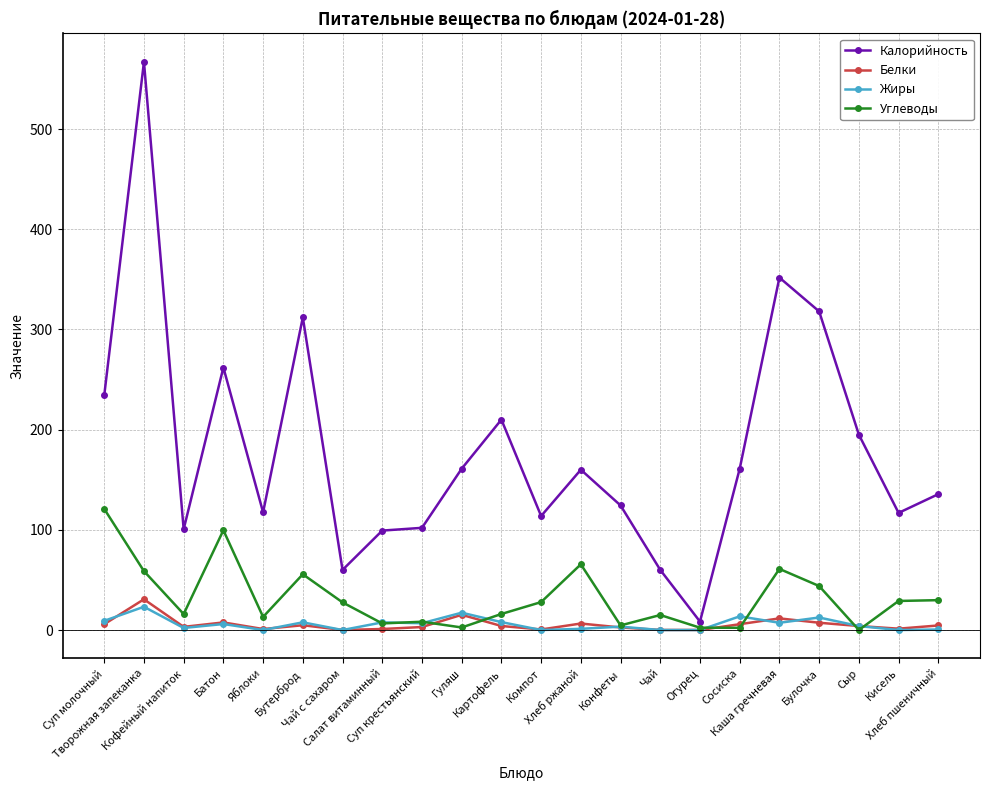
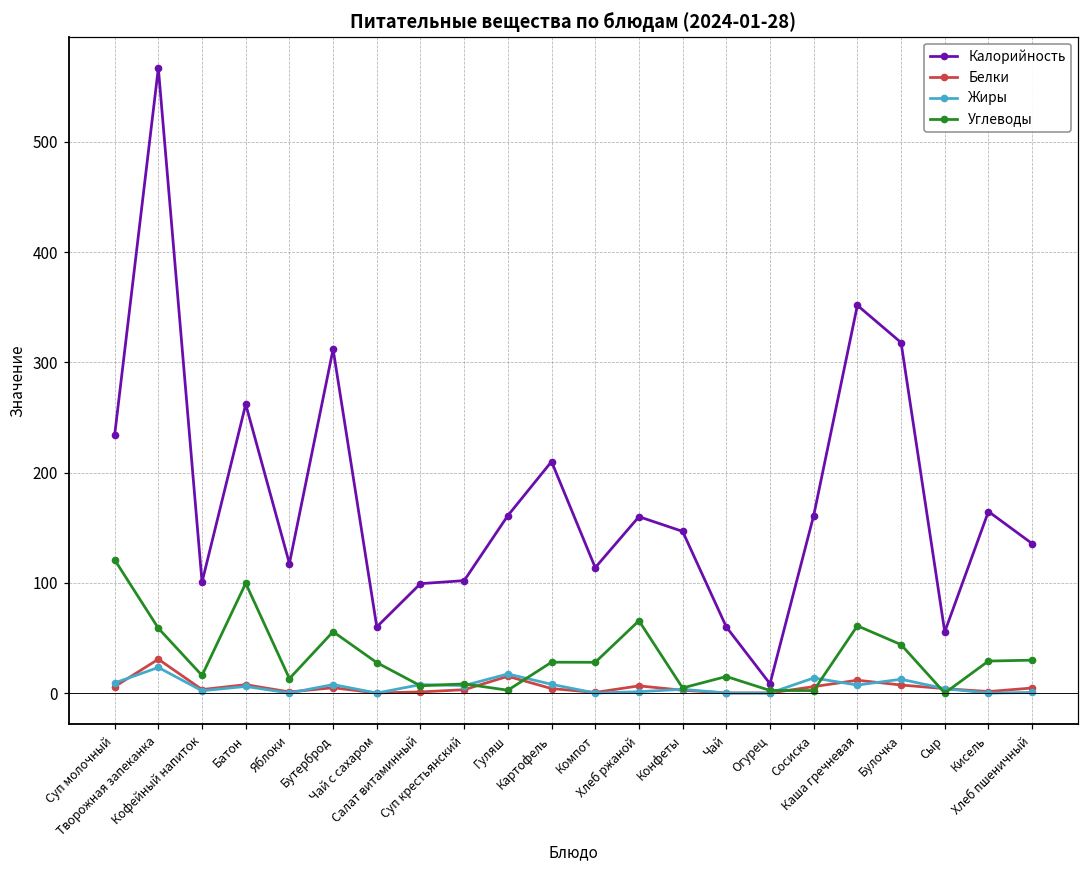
  {
    "Калорийность": {
      "Суп молочный": 234,
      "Творожная запеканка": 567,
      "Кофейный напиток": 101,
      "Батон": 262,
      "Яблоки": 118,
      "Бутерброд": 312,
      "Чай с сахаром": 60,
      "Салат витаминный": 99,
      "Суп крестьянский": 102,
      "Гуляш": 161,
      "Картофель": 210,
      "Компот": 114,
      "Хлеб ржаной": 160,
-     "Конфеты": 124,
+     "Конфеты": 147,
      "Чай": 60,
      "Огурец": 8,
      "Сосиска": 161,
      "Каша гречневая": 352,
      "Булочка": 318,
-     "Сыр": 195,
-     "Кисель": 117,
+     "Сыр": 56,
+     "Кисель": 165,
      "Хлеб пшеничный": 136
    },
    "Белки": {
      "Суп молочный": 6,
      "Творожная запеканка": 31,
      "Бутерброд": 5,
      "Салат витаминный": 1,
      "Суп крестьянский": 3,
      "Картофель": 4,
      "Хлеб ржаной": 7,
      "Сосиска": 6,
      "Каша гречневая": 12,
      "Булочка": 7,
      "Хлеб пшеничный": 5
    },
    "Жиры": {
      "Суп молочный": 9,
      "Творожная запеканка": 23,
      "Бутерброд": 8,
      "Картофель": 8,
      "Хлеб ржаной": 1,
      "Сосиска": 14,
      "Каша гречневая": 7,
      "Булочка": 13,
      "Хлеб пшеничный": 1
    },
    "Углеводы": {
      "Суп молочный": 121,
      "Творожная запеканка": 59,
      "Кофейный напиток": 16,
      "Батон": 100,
      "Яблоки": 13,
      "Бутерброд": 56,
      "Чай с сахаром": 28,
      "Гуляш": 3,
-     "Картофель": 16,
+     "Картофель": 28,
      "Компот": 28,
      "Хлеб ржаной": 66,
      "Чай": 15,
      "Сосиска": 2,
      "Каша гречневая": 61,
      "Булочка": 44,
      "Сыр": 0,
      "Кисель": 29,
      "Хлеб пшеничный": 30
    }
  }
